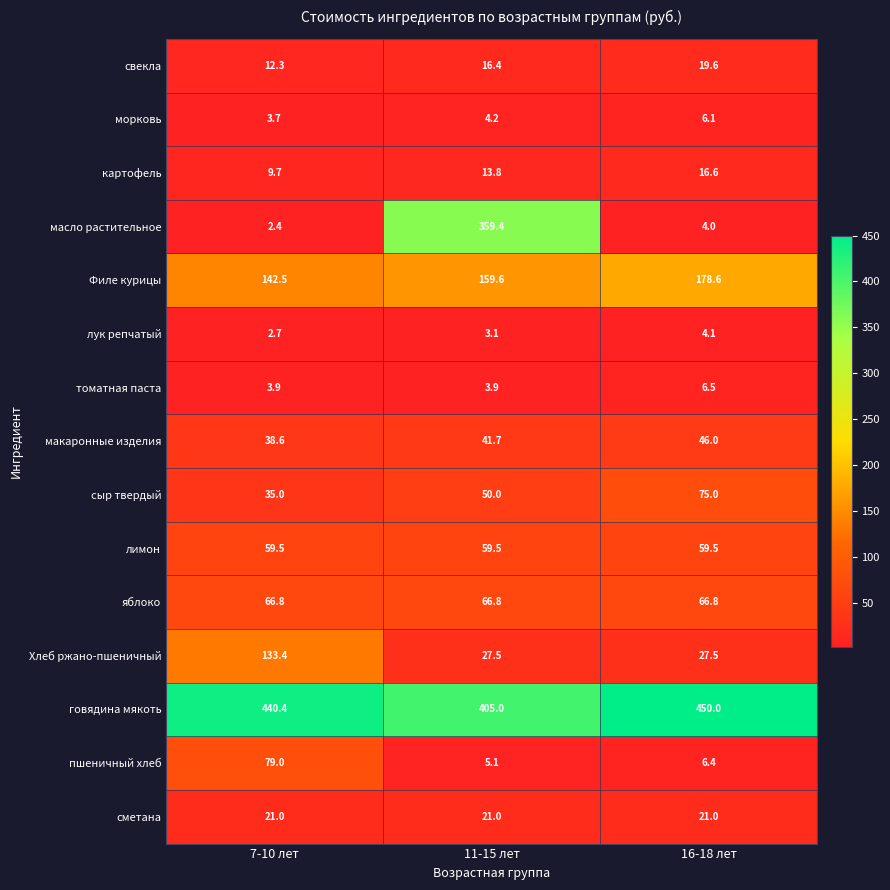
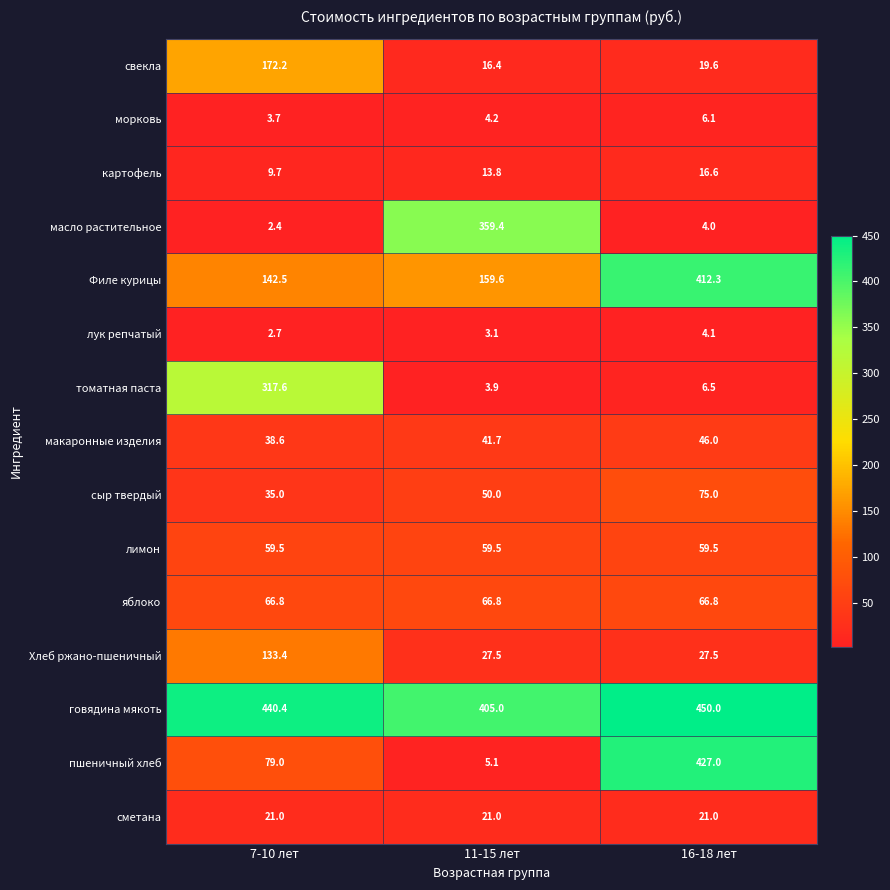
  {
    "свекла": {
-     "7-10 лет": 12.3,
+     "7-10 лет": 172.2,
      "11-15 лет": 16.4,
      "16-18 лет": 19.6
    },
    "морковь": {
      "7-10 лет": 3.7,
      "11-15 лет": 4.2,
      "16-18 лет": 6.1
    },
    "картофель": {
      "7-10 лет": 9.7,
      "11-15 лет": 13.8,
      "16-18 лет": 16.6
    },
    "масло растительное": {
      "7-10 лет": 2.4,
      "11-15 лет": 359.4,
      "16-18 лет": 4.0
    },
    "Филе курицы": {
      "7-10 лет": 142.5,
      "11-15 лет": 159.6,
-     "16-18 лет": 178.6
+     "16-18 лет": 412.3
    },
    "лук репчатый": {
      "7-10 лет": 2.7,
      "11-15 лет": 3.1,
      "16-18 лет": 4.1
    },
    "томатная паста": {
-     "7-10 лет": 3.9,
+     "7-10 лет": 317.6,
      "11-15 лет": 3.9,
      "16-18 лет": 6.5
    },
    "макаронные изделия": {
      "7-10 лет": 38.6,
      "11-15 лет": 41.7,
      "16-18 лет": 46.0
    },
    "сыр твердый": {
      "7-10 лет": 35.0,
      "11-15 лет": 50.0,
      "16-18 лет": 75.0
    },
    "лимон": {
      "7-10 лет": 59.5,
      "11-15 лет": 59.5,
      "16-18 лет": 59.5
    },
    "яблоко": {
      "7-10 лет": 66.8,
      "11-15 лет": 66.8,
      "16-18 лет": 66.8
    },
    "Хлеб ржано-пшеничный": {
      "7-10 лет": 133.4,
      "11-15 лет": 27.5,
      "16-18 лет": 27.5
    },
    "говядина мякоть": {
      "7-10 лет": 440.4,
      "11-15 лет": 405.0,
      "16-18 лет": 450.0
    },
    "пшеничный хлеб": {
      "7-10 лет": 79.0,
      "11-15 лет": 5.1,
-     "16-18 лет": 6.4
+     "16-18 лет": 427.0
    },
    "сметана": {
      "7-10 лет": 21.0,
      "11-15 лет": 21.0,
      "16-18 лет": 21.0
    }
  }
